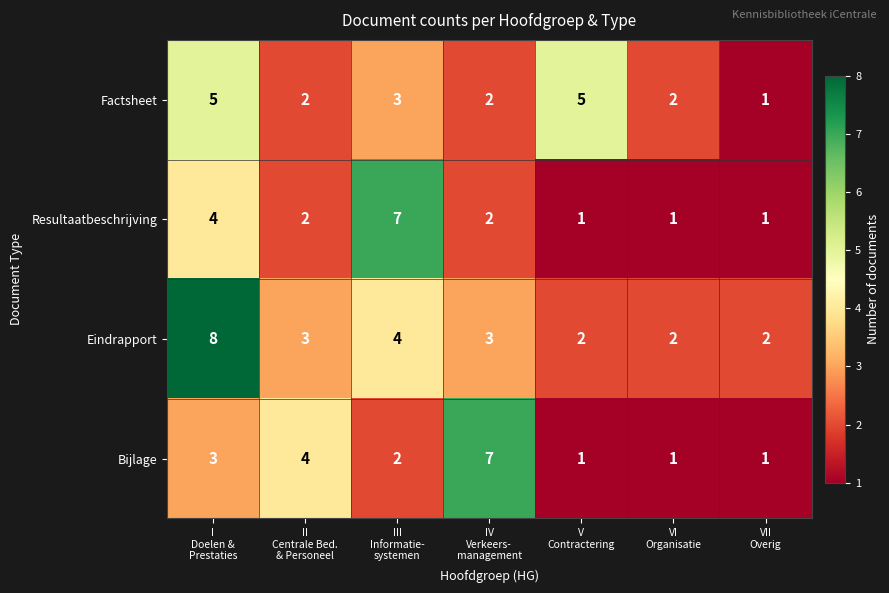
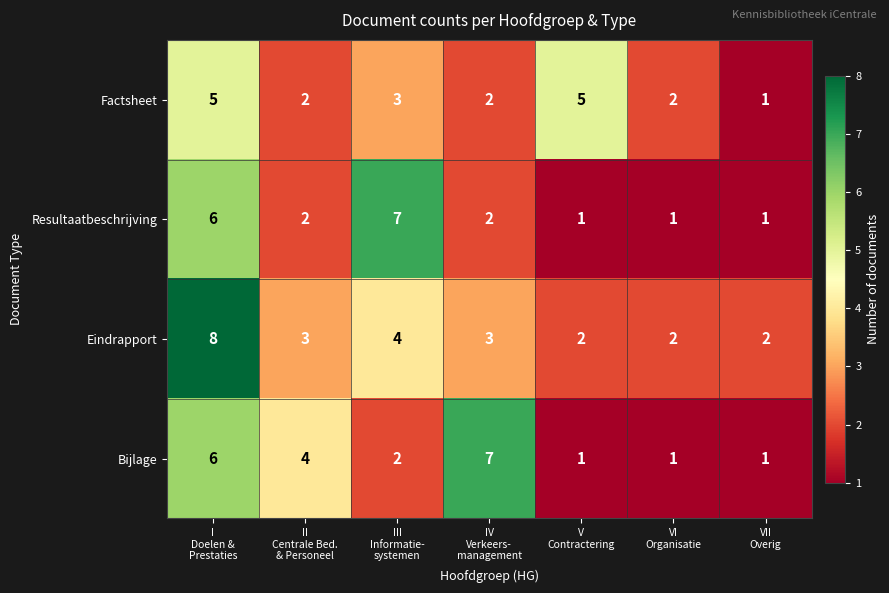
  {
    "Factsheet": {
      "I Doelen & Prestaties": 5,
      "II Centrale Bed. & Personeel": 2,
      "III Informatie- systemen": 3,
      "IV Verkeers- management": 2,
      "V Contractering": 5,
      "VI Organisatie": 2,
      "VII Overig": 1
    },
    "Resultaatbeschrijving": {
-     "I Doelen & Prestaties": 4,
+     "I Doelen & Prestaties": 6,
      "II Centrale Bed. & Personeel": 2,
      "III Informatie- systemen": 7,
      "IV Verkeers- management": 2,
      "V Contractering": 1,
      "VI Organisatie": 1,
      "VII Overig": 1
    },
    "Eindrapport": {
      "I Doelen & Prestaties": 8,
      "II Centrale Bed. & Personeel": 3,
      "III Informatie- systemen": 4,
      "IV Verkeers- management": 3,
      "V Contractering": 2,
      "VI Organisatie": 2,
      "VII Overig": 2
    },
    "Bijlage": {
-     "I Doelen & Prestaties": 3,
+     "I Doelen & Prestaties": 6,
      "II Centrale Bed. & Personeel": 4,
      "III Informatie- systemen": 2,
      "IV Verkeers- management": 7,
      "V Contractering": 1,
      "VI Organisatie": 1,
      "VII Overig": 1
    }
  }
